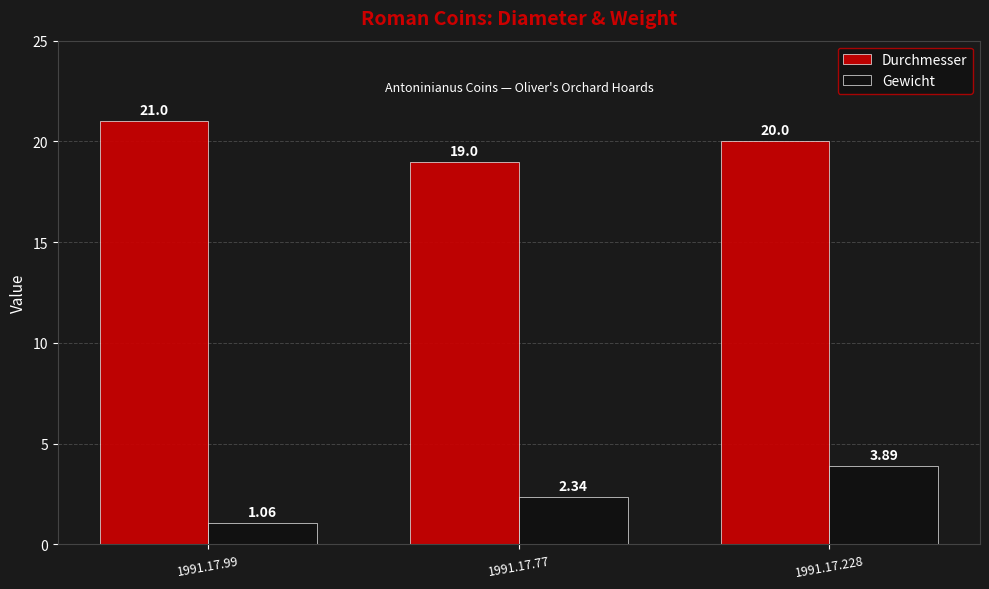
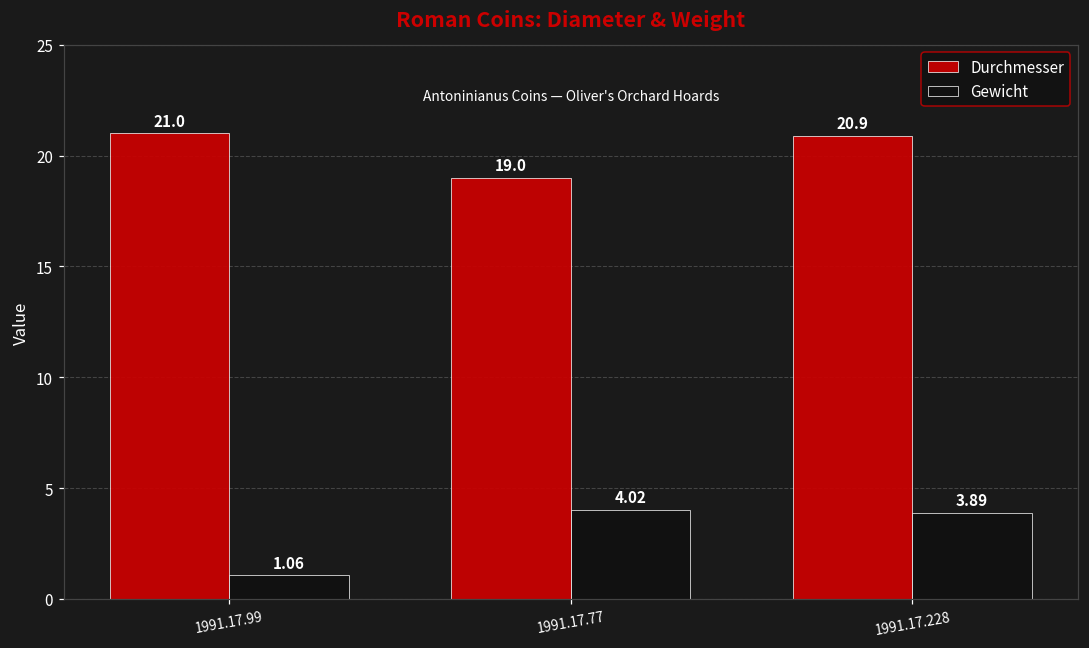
  {
    "Durchmesser": {
      "1991.17.99": 21.0,
      "1991.17.77": 19.0,
-     "1991.17.228": 20.0
+     "1991.17.228": 20.9
    },
    "Gewicht": {
      "1991.17.99": 1.06,
-     "1991.17.77": 2.34,
+     "1991.17.77": 4.02,
      "1991.17.228": 3.89
    }
  }
